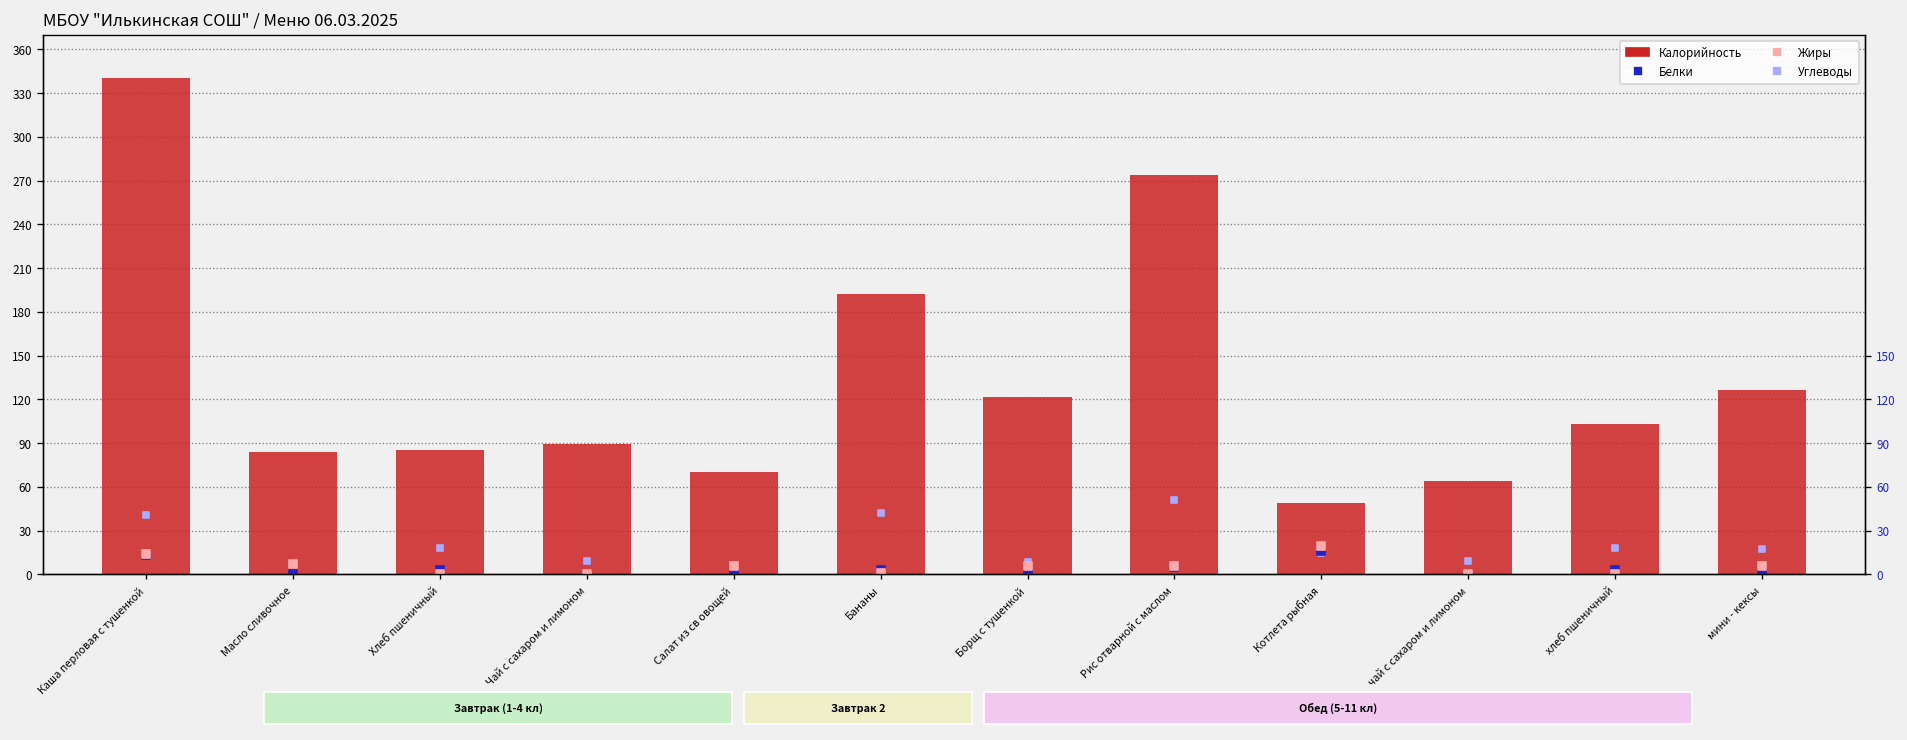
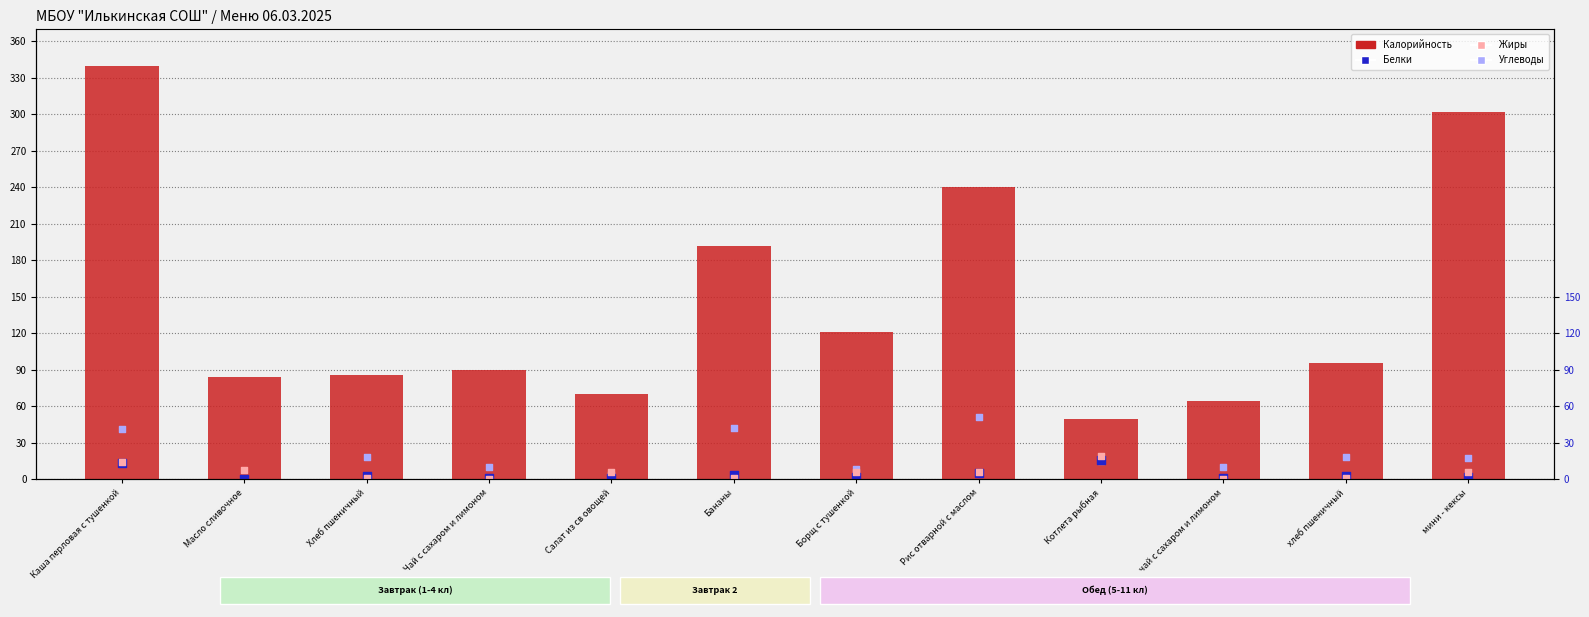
  {
    "МБОУ \"Илькинская СОШ\" / Меню 06.03.2025": {
      "Калорийность": {
        "Каша перловая с тушенкой": 340,
        "Масло сливочное": 84,
        "Хлеб пшеничный": 85,
        "Чай с сахаром и лимоном": 89,
        "Салат из св овощей": 70,
        "Бананы": 192,
        "Борщ с тушенкой": 121,
-       "Рис отварной с маслом": 274,
+       "Рис отварной с маслом": 240,
        "Котлета рыбная": 49,
        "чай с сахаром и лимоном": 64,
-       "хлеб пшеничный": 103,
-       "мини - кексы": 127
+       "хлеб пшеничный": 96,
+       "мини - кексы": 302
      }
    }
  }
